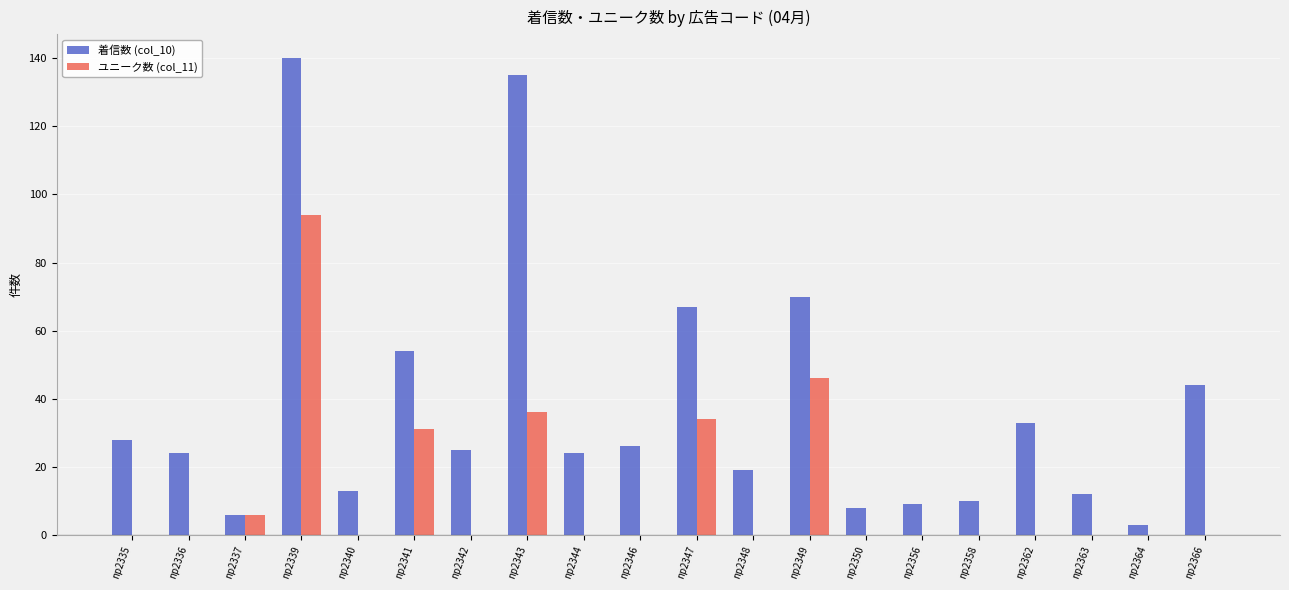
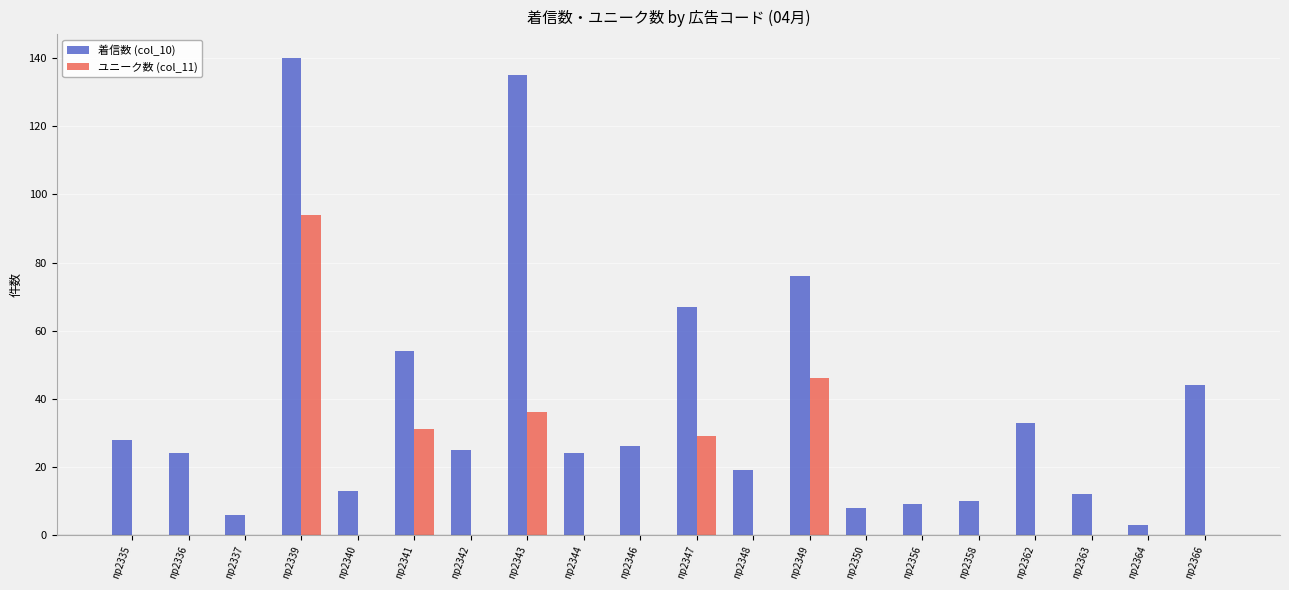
  {
    "着信数 (col_10)": {
      "np2335": 28,
      "np2336": 24,
      "np2337": 6,
      "np2339": 140,
      "np2340": 13,
      "np2341": 54,
      "np2342": 25,
      "np2343": 135,
      "np2344": 24,
      "np2346": 26,
      "np2347": 67,
      "np2348": 19,
-     "np2349": 70,
+     "np2349": 76,
      "np2350": 8,
      "np2356": 9,
      "np2358": 10,
      "np2362": 33,
      "np2363": 12,
      "np2364": 3,
      "np2366": 44
    },
    "ユニーク数 (col_11)": {
      "np2335": 0,
      "np2336": 0,
-     "np2337": 6,
+     "np2337": 0,
      "np2339": 94,
      "np2340": 0,
      "np2341": 31,
      "np2342": 0,
      "np2343": 36,
      "np2344": 0,
      "np2346": 0,
-     "np2347": 34,
+     "np2347": 29,
      "np2348": 0,
      "np2349": 46,
      "np2350": 0,
      "np2356": 0,
      "np2358": 0,
      "np2362": 0,
      "np2363": 0,
      "np2364": 0,
      "np2366": 0
    }
  }
